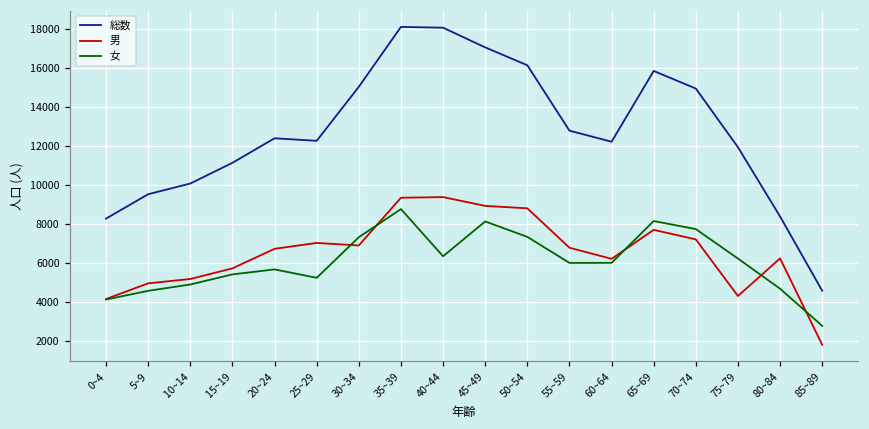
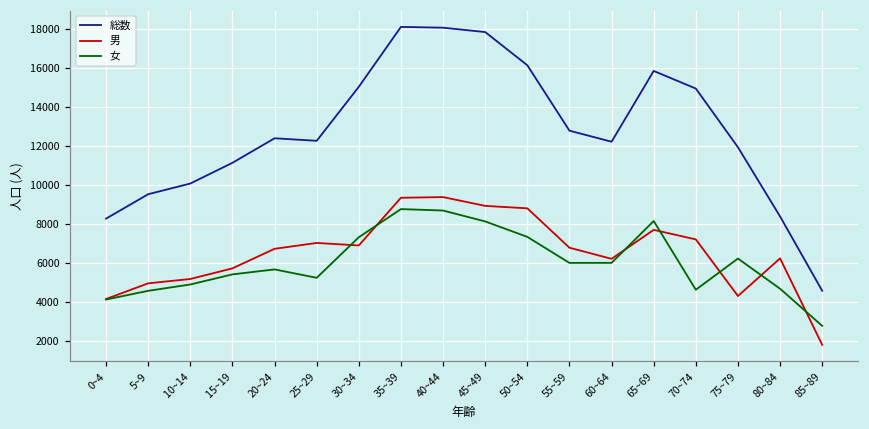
  {
    "総数": {
      "0~4": 8300,
      "5~9": 9500,
      "10~14": 10100,
      "15~19": 11100,
      "20~24": 12400,
      "25~29": 12300,
      "30~34": 15000,
      "35~39": 18100,
      "40~44": 18100,
-     "45~49": 17100,
+     "45~49": 17800,
      "50~54": 16100,
      "55~59": 12800,
      "60~64": 12200,
      "65~69": 15900,
      "70~74": 14900,
      "75~79": 11900,
      "80~84": 8400,
      "85~89": 4600
    },
    "男": {
      "5~9": 5000,
      "10~14": 5200,
      "15~19": 5700,
      "20~24": 6700,
      "25~29": 7000,
      "30~34": 6900,
      "35~39": 9300,
      "40~44": 9400,
      "45~49": 8900,
      "50~54": 8800,
      "55~59": 6800,
      "60~64": 6200,
      "65~69": 7700,
      "70~74": 7200,
      "75~79": 4300,
      "80~84": 6200,
      "85~89": 1800
    },
    "女": {
      "5~9": 4600,
      "10~14": 4900,
      "15~19": 5400,
      "20~24": 5700,
      "25~29": 5200,
      "30~34": 7300,
      "35~39": 8800,
-     "40~44": 6300,
+     "40~44": 8700,
      "45~49": 8100,
      "50~54": 7300,
      "55~59": 6000,
      "60~64": 6000,
      "65~69": 8200,
-     "70~74": 7700,
+     "70~74": 4600,
      "75~79": 6200,
      "80~84": 4700,
      "85~89": 2800
    }
  }
